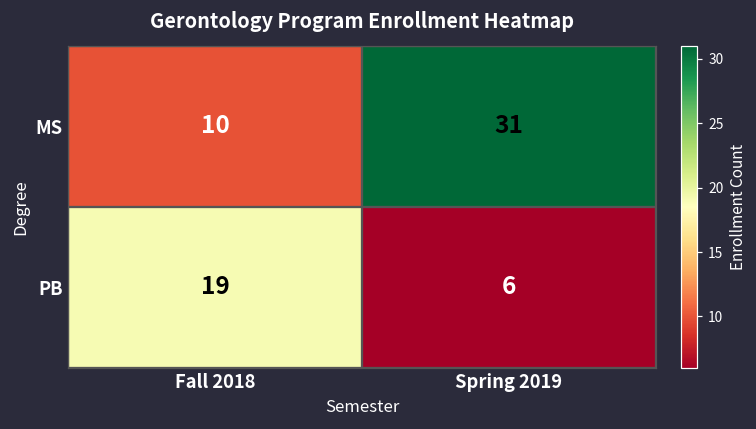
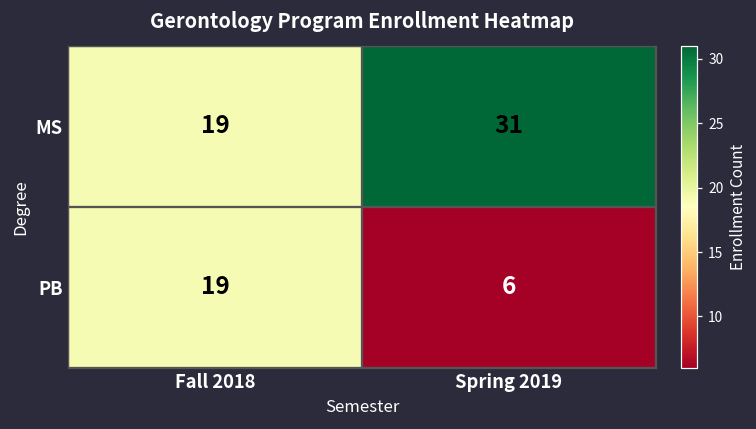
  {
    "MS": {
-     "Fall 2018": 10,
+     "Fall 2018": 19,
      "Spring 2019": 31
    },
    "PB": {
      "Fall 2018": 19,
      "Spring 2019": 6
    }
  }
